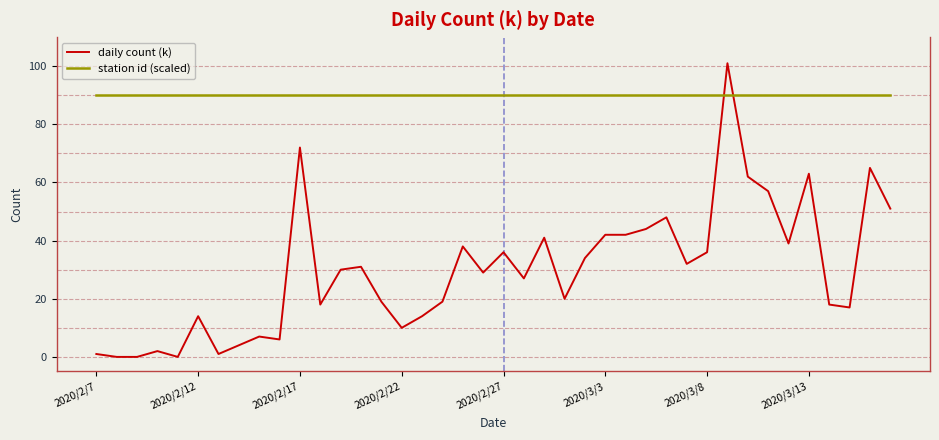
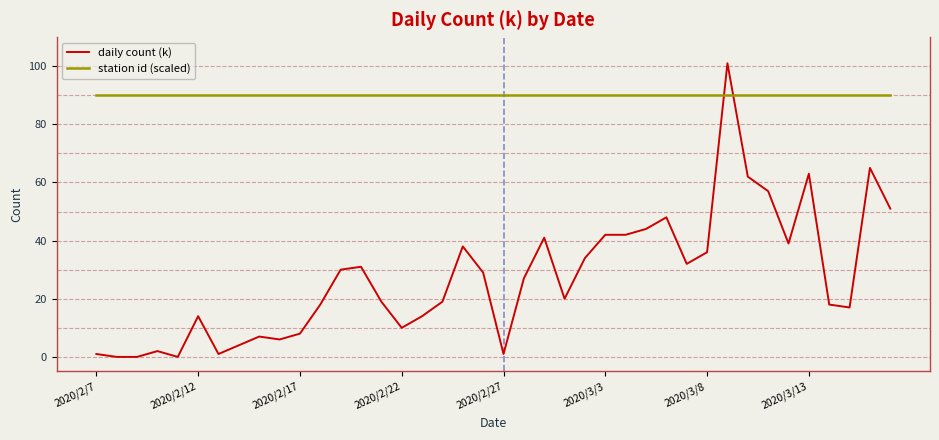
  {
    "daily count (k)": {
      "2020/2/7": 1,
      "2020/2/12": 14,
-     "2020/2/17": 72,
+     "2020/2/17": 8,
      "2020/2/22": 10,
-     "2020/2/27": 36,
+     "2020/2/27": 1,
      "2020/3/3": 42,
      "2020/3/8": 36,
      "2020/3/13": 63
    },
    "station id (scaled)": {
      "2020/2/7": 90,
      "2020/2/12": 90,
      "2020/2/17": 90,
      "2020/2/22": 90,
      "2020/2/27": 90,
      "2020/3/3": 90,
      "2020/3/8": 90,
      "2020/3/13": 90
    }
  }
